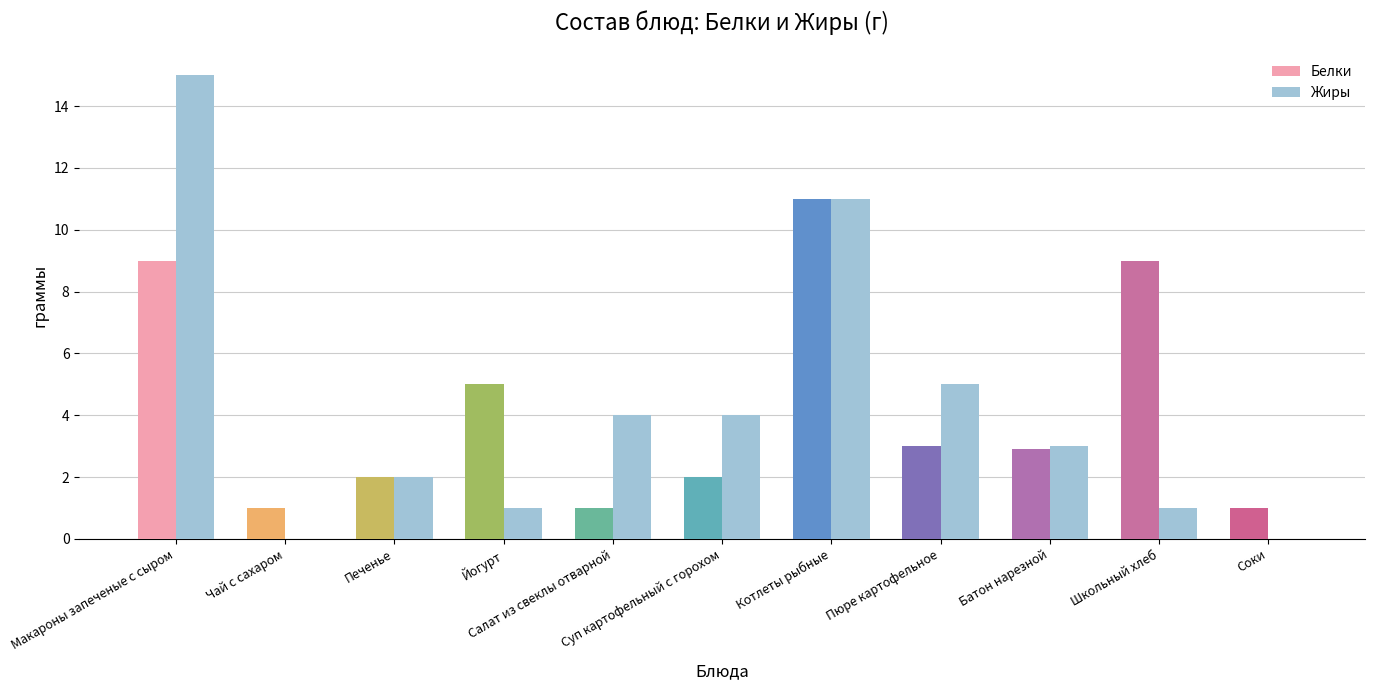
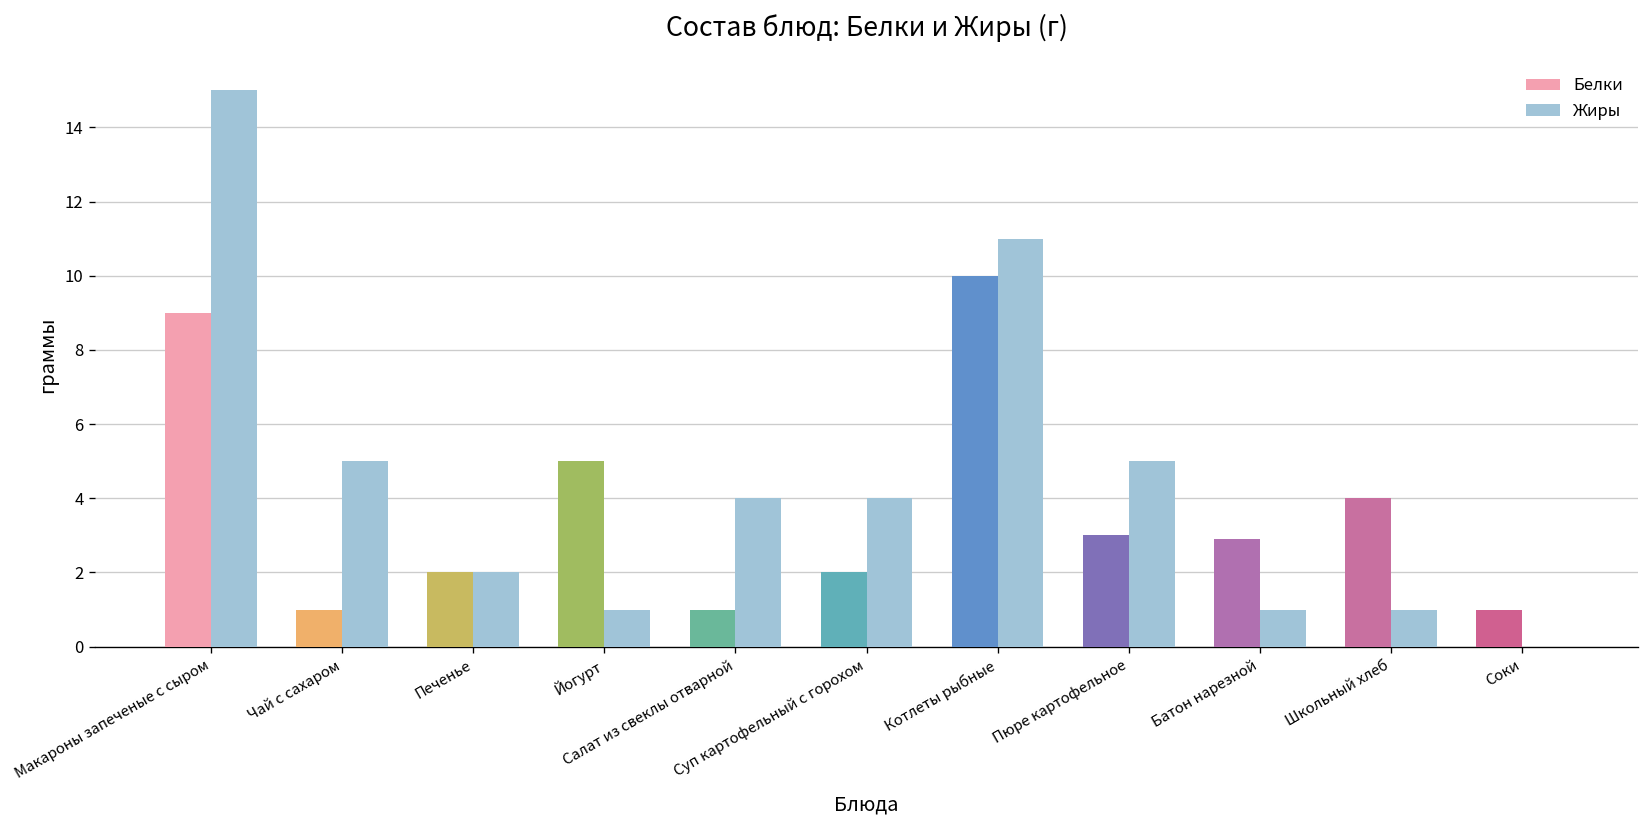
  {
    "Белки": {
      "Макароны запеченые с сыром": 9,
      "Чай с сахаром": 1,
      "Печенье": 2,
      "Йогурт": 5,
      "Салат из свеклы отварной": 1,
      "Суп картофельный с горохом": 2,
-     "Котлеты рыбные": 11,
+     "Котлеты рыбные": 10,
      "Пюре картофельное": 3,
      "Батон нарезной": 2.9,
-     "Школьный хлеб": 9,
+     "Школьный хлеб": 4,
      "Соки": 1
    },
    "Жиры": {
      "Макароны запеченые с сыром": 15,
-     "Чай с сахаром": 0,
+     "Чай с сахаром": 5,
      "Печенье": 2,
      "Йогурт": 1,
      "Салат из свеклы отварной": 4,
      "Суп картофельный с горохом": 4,
      "Котлеты рыбные": 11,
      "Пюре картофельное": 5,
-     "Батон нарезной": 3,
+     "Батон нарезной": 1,
      "Школьный хлеб": 1,
      "Соки": 0
    }
  }
